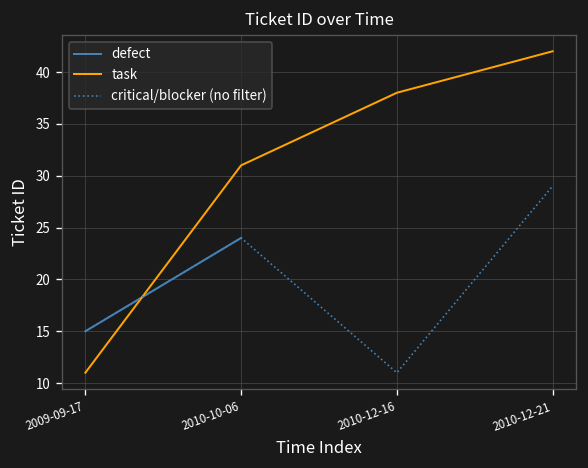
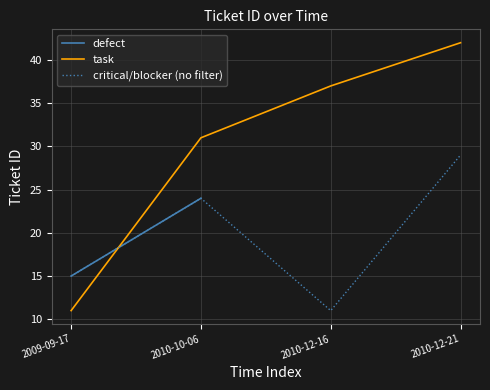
  {
    "task": {
      "2009-09-17": 11,
      "2010-10-06": 31,
-     "2010-12-16": 38,
+     "2010-12-16": 37,
      "2010-12-21": 42
    }
  }
